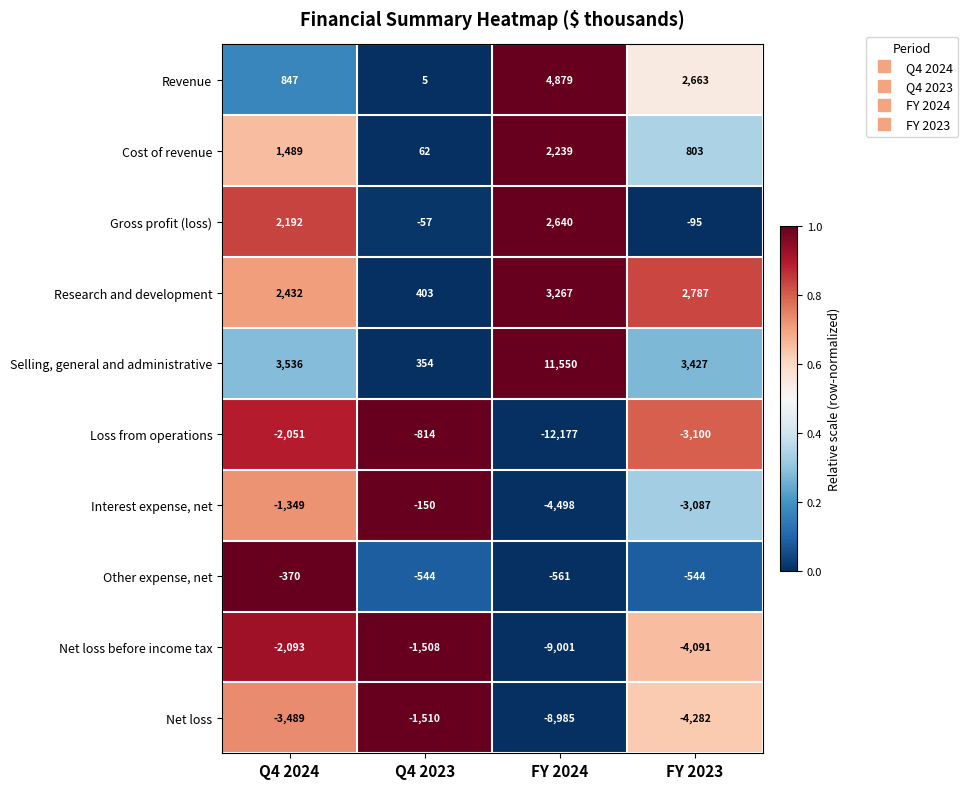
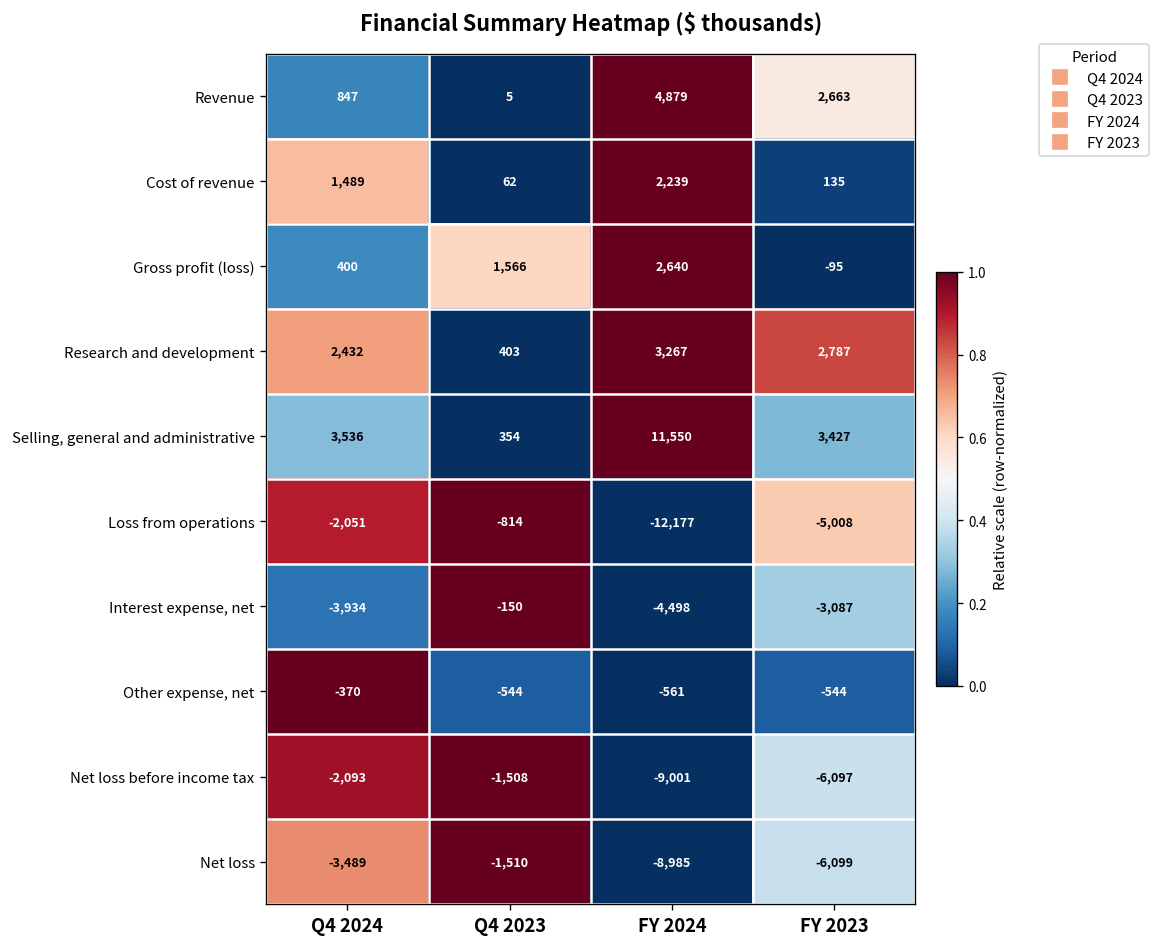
  {
    "Revenue": {
      "Q4 2024": "847",
      "Q4 2023": "5",
      "FY 2024": "4,879",
      "FY 2023": "2,663"
    },
    "Cost of revenue": {
      "Q4 2024": "1,489",
      "Q4 2023": "62",
      "FY 2024": "2,239",
-     "FY 2023": "803"
+     "FY 2023": "135"
    },
    "Gross profit (loss)": {
-     "Q4 2024": "2,192",
-     "Q4 2023": "-57",
+     "Q4 2024": "400",
+     "Q4 2023": "1,566",
      "FY 2024": "2,640",
      "FY 2023": "-95"
    },
    "Research and development": {
      "Q4 2024": "2,432",
      "Q4 2023": "403",
      "FY 2024": "3,267",
      "FY 2023": "2,787"
    },
    "Selling, general and administrative": {
      "Q4 2024": "3,536",
      "Q4 2023": "354",
      "FY 2024": "11,550",
      "FY 2023": "3,427"
    },
    "Loss from operations": {
      "Q4 2024": "-2,051",
      "Q4 2023": "-814",
      "FY 2024": "-12,177",
-     "FY 2023": "-3,100"
+     "FY 2023": "-5,008"
    },
    "Interest expense, net": {
-     "Q4 2024": "-1,349",
+     "Q4 2024": "-3,934",
      "Q4 2023": "-150",
      "FY 2024": "-4,498",
      "FY 2023": "-3,087"
    },
    "Other expense, net": {
      "Q4 2024": "-370",
      "Q4 2023": "-544",
      "FY 2024": "-561",
      "FY 2023": "-544"
    },
    "Net loss before income tax": {
      "Q4 2024": "-2,093",
      "Q4 2023": "-1,508",
      "FY 2024": "-9,001",
-     "FY 2023": "-4,091"
+     "FY 2023": "-6,097"
    },
    "Net loss": {
      "Q4 2024": "-3,489",
      "Q4 2023": "-1,510",
      "FY 2024": "-8,985",
-     "FY 2023": "-4,282"
+     "FY 2023": "-6,099"
    }
  }
